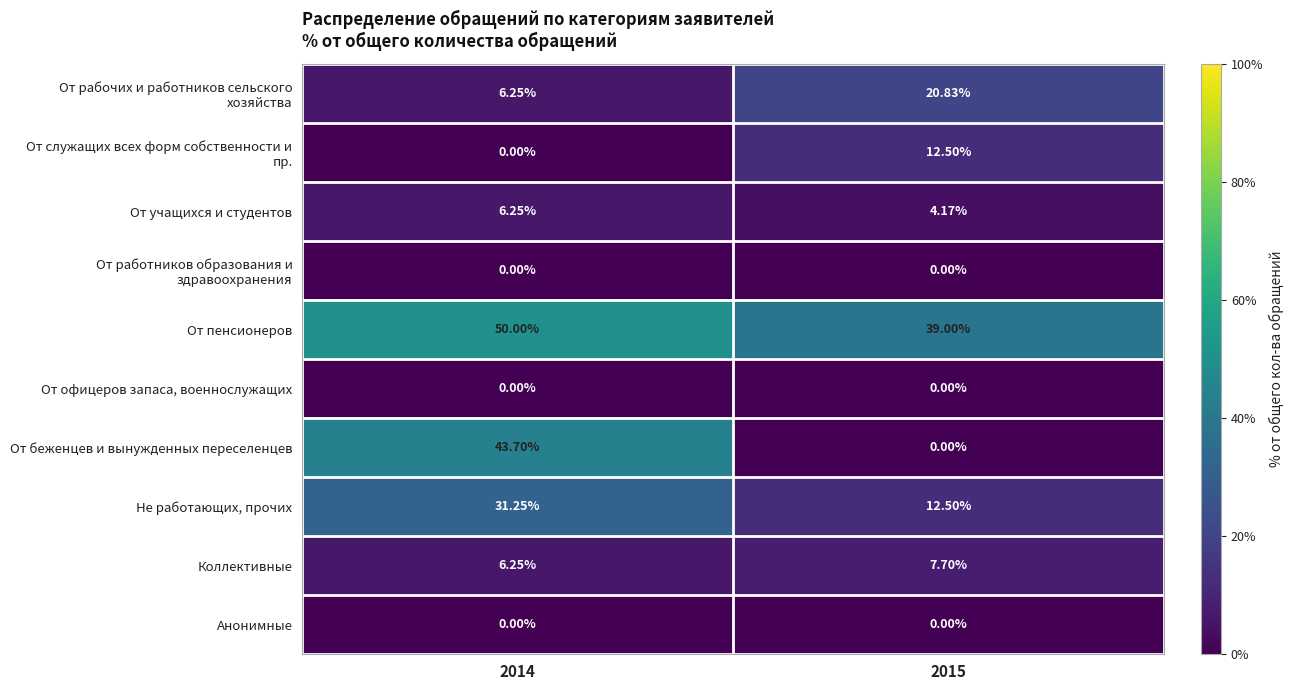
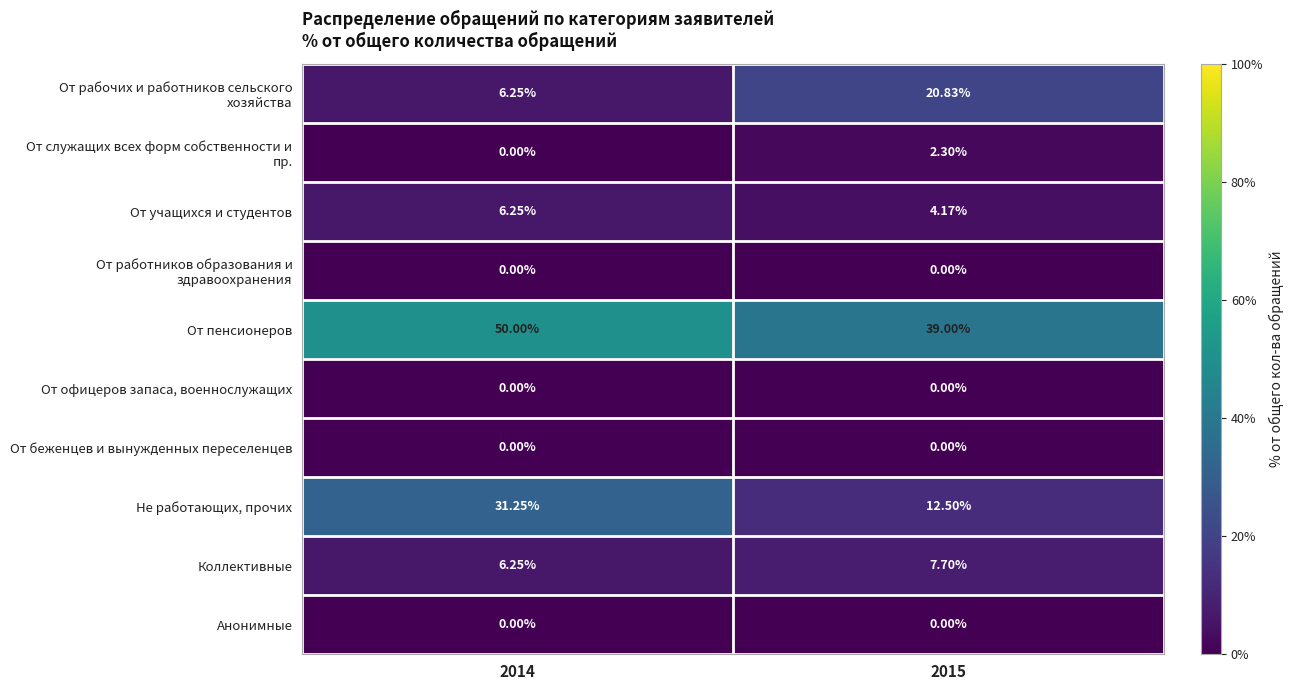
  {
    "От рабочих и работников сельского хозяйства": {
      "2014": "6.25%",
      "2015": "20.83%"
    },
    "От служащих всех форм собственности и пр.": {
      "2014": "0.00%",
-     "2015": "12.50%"
+     "2015": "2.30%"
    },
    "От учащихся и студентов": {
      "2014": "6.25%",
      "2015": "4.17%"
    },
    "От работников образования и здравоохранения": {
      "2014": "0.00%",
      "2015": "0.00%"
    },
    "От пенсионеров": {
      "2014": "50.00%",
      "2015": "39.00%"
    },
    "От офицеров запаса, военнослужащих": {
      "2014": "0.00%",
      "2015": "0.00%"
    },
    "От беженцев и вынужденных переселенцев": {
-     "2014": "43.70%",
+     "2014": "0.00%",
      "2015": "0.00%"
    },
    "Не работающих, прочих": {
      "2014": "31.25%",
      "2015": "12.50%"
    },
    "Коллективные": {
      "2014": "6.25%",
      "2015": "7.70%"
    },
    "Анонимные": {
      "2014": "0.00%",
      "2015": "0.00%"
    }
  }
